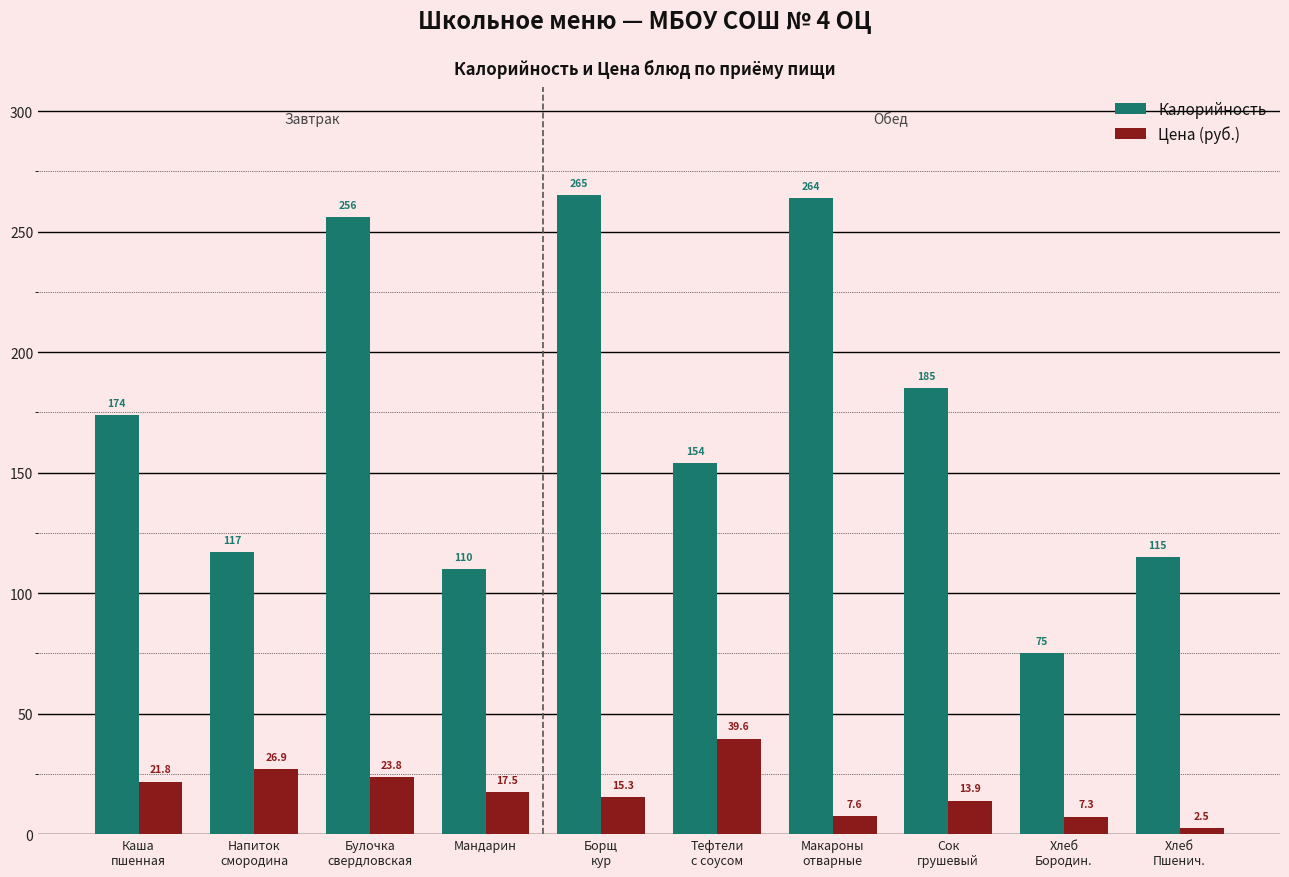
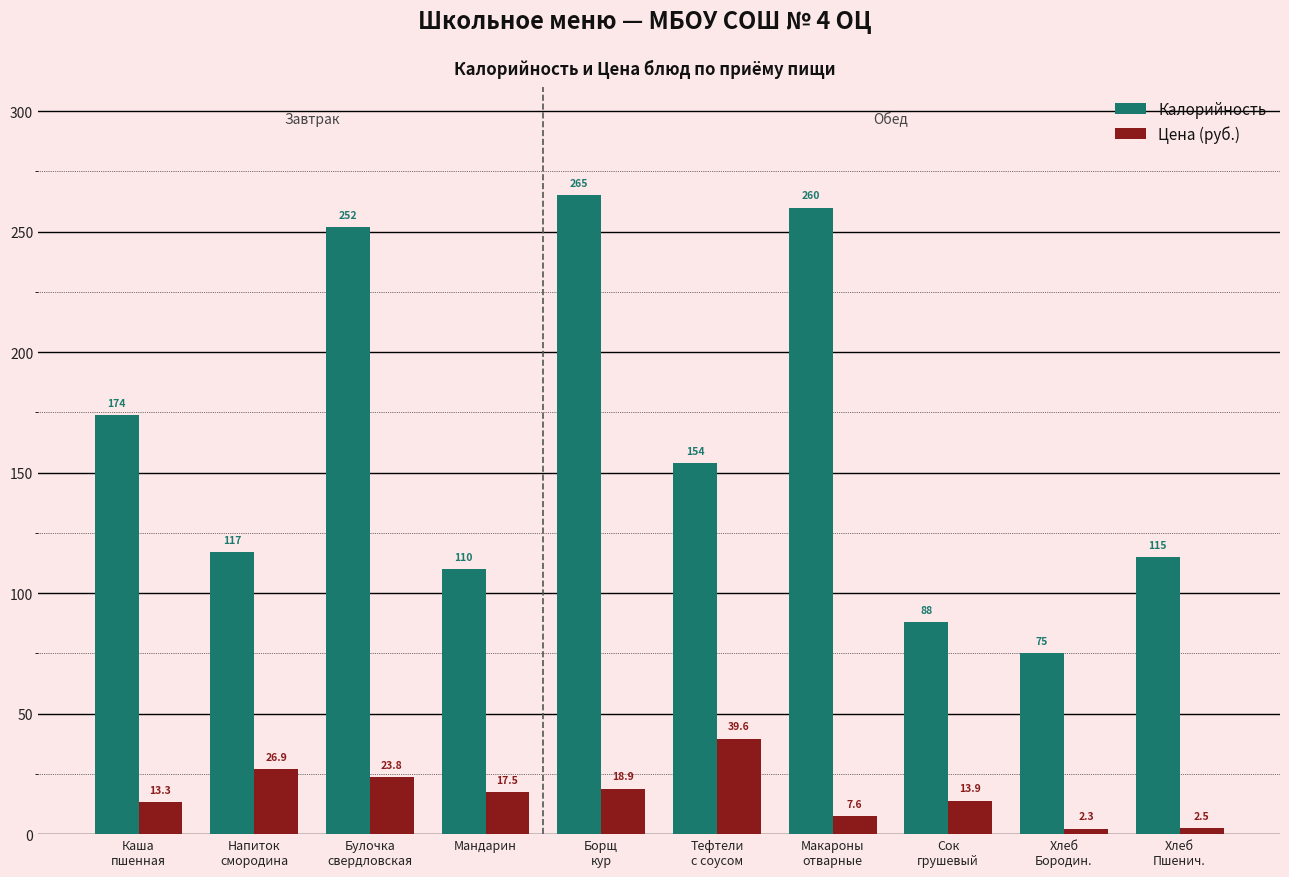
  {
    "Калорийность": {
      "Каша пшенная": 174,
      "Напиток смородина": 117,
-     "Булочка свердловская": 256,
+     "Булочка свердловская": 252,
      "Мандарин": 110,
      "Борщ кур": 265,
      "Тефтели с соусом": 154,
-     "Макароны отварные": 264,
-     "Сок грушевый": 185,
+     "Макароны отварные": 260,
+     "Сок грушевый": 88,
      "Хлеб Бородин.": 75,
      "Хлеб Пшенич.": 115
    },
    "Цена (руб.)": {
-     "Каша пшенная": 21.8,
+     "Каша пшенная": 13.3,
      "Напиток смородина": 26.9,
      "Булочка свердловская": 23.8,
      "Мандарин": 17.5,
-     "Борщ кур": 15.3,
+     "Борщ кур": 18.9,
      "Тефтели с соусом": 39.6,
      "Макароны отварные": 7.6,
      "Сок грушевый": 13.9,
-     "Хлеб Бородин.": 7.3,
+     "Хлеб Бородин.": 2.3,
      "Хлеб Пшенич.": 2.5
    }
  }
